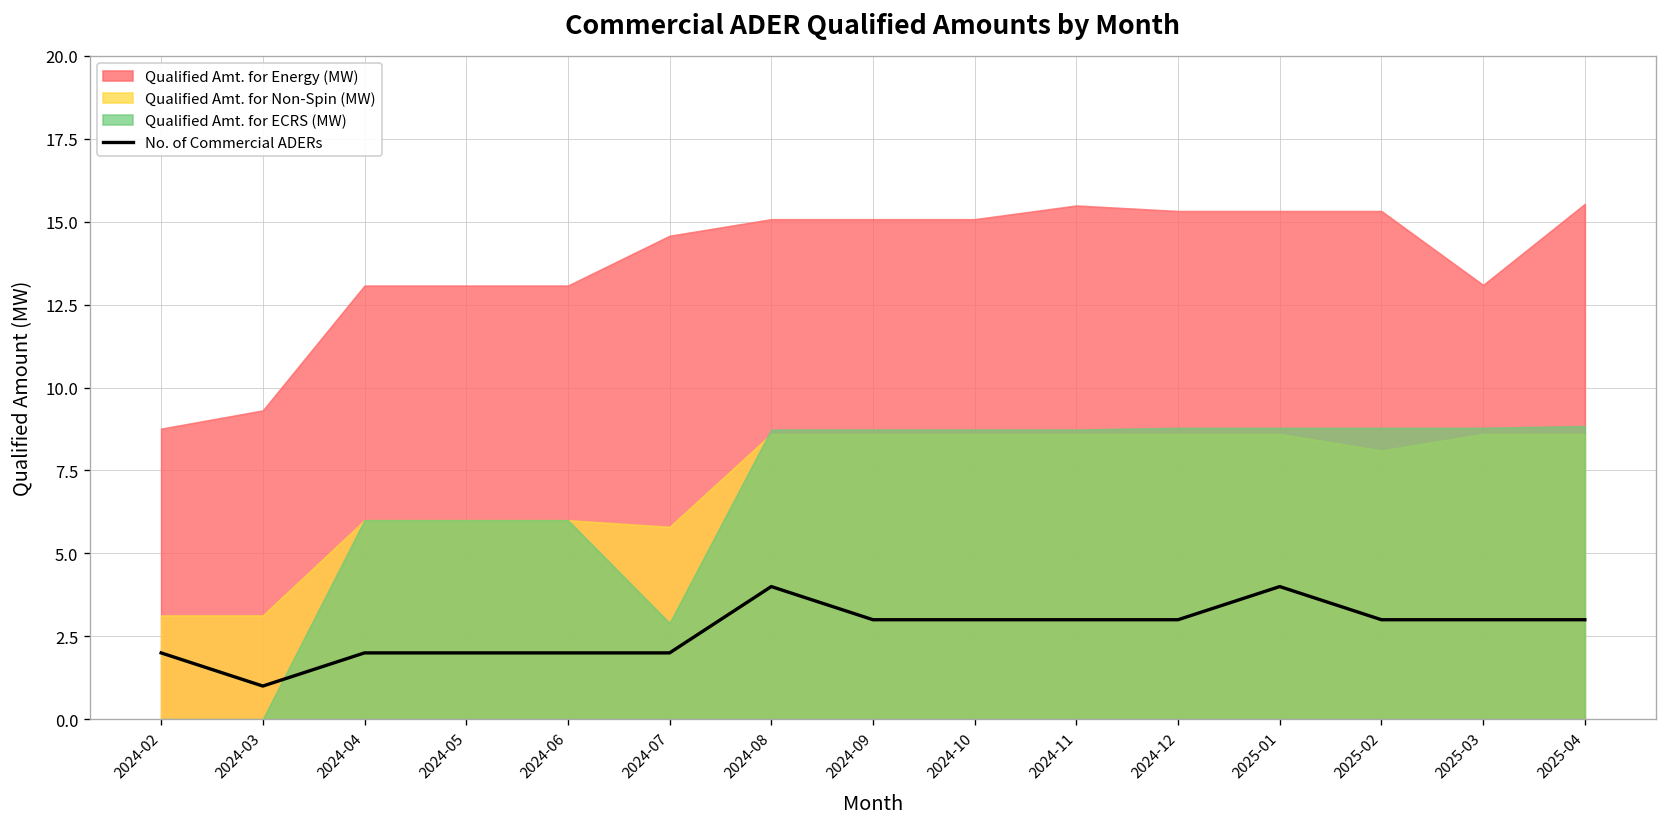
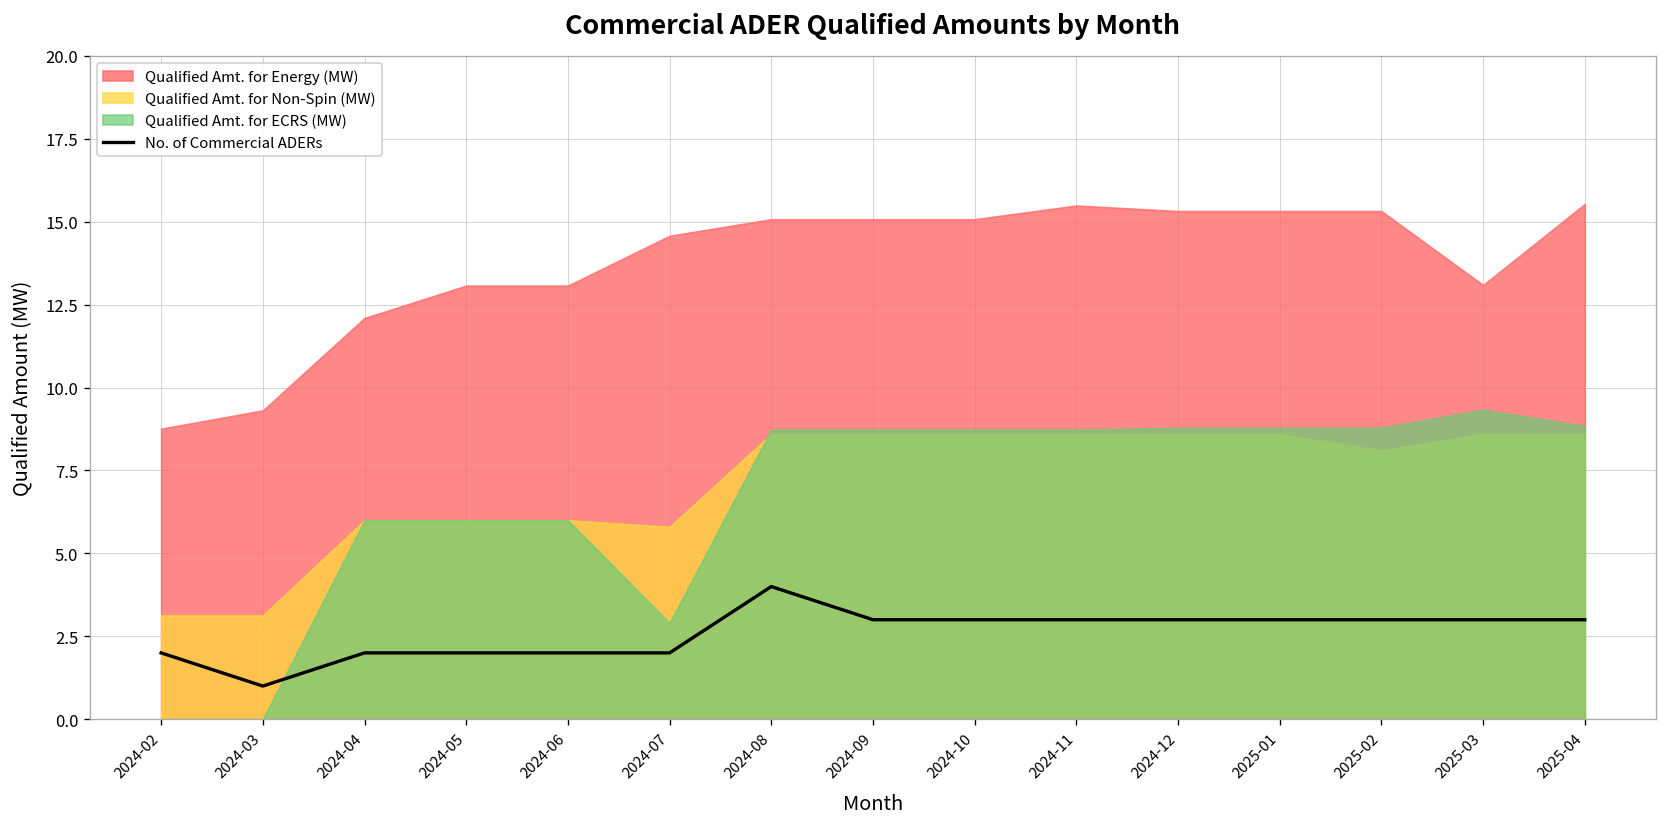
  {
    "No. of Commercial ADERs": {
      "2024-02": 2,
      "2024-03": 1,
      "2024-04": 2,
      "2024-05": 2,
      "2024-06": 2,
      "2024-07": 2,
      "2024-08": 4,
      "2024-09": 3,
      "2024-10": 3,
      "2024-11": 3,
      "2024-12": 3,
-     "2025-01": 4,
+     "2025-01": 3,
      "2025-02": 3,
      "2025-03": 3,
      "2025-04": 3
    },
    "Qualified Amt. for Energy (MW)": {
      "2024-02": 8.8,
      "2024-03": 9.3,
-     "2024-04": 13.1,
+     "2024-04": 12.1,
      "2024-05": 13.1,
      "2024-06": 13.1,
      "2024-07": 14.6,
      "2024-08": 15.1,
      "2024-09": 15.1,
      "2024-10": 15.1,
      "2024-11": 15.5,
      "2024-12": 15.3,
      "2025-01": 15.3,
      "2025-02": 15.3,
      "2025-03": 13.1,
      "2025-04": 15.5
    },
    "Qualified Amt. for Non-Spin (MW)": {
      "2024-02": 3.1,
      "2024-03": 3.1,
      "2024-07": 5.8,
      "2024-08": 8.6,
      "2024-09": 8.6,
      "2024-10": 8.6,
      "2024-11": 8.6,
      "2024-12": 8.6,
      "2025-01": 8.6,
      "2025-02": 8.1,
      "2025-03": 8.6,
      "2025-04": 8.6
    },
    "Qualified Amt. for ECRS (MW)": {
      "2024-02": 0.0,
      "2024-03": 0.0,
      "2024-07": 2.9,
      "2024-08": 8.7,
      "2024-09": 8.7,
      "2024-10": 8.7,
      "2024-11": 8.7,
      "2024-12": 8.8,
      "2025-01": 8.8,
      "2025-02": 8.8,
-     "2025-03": 8.8,
+     "2025-03": 9.3,
      "2025-04": 8.8
    }
  }
